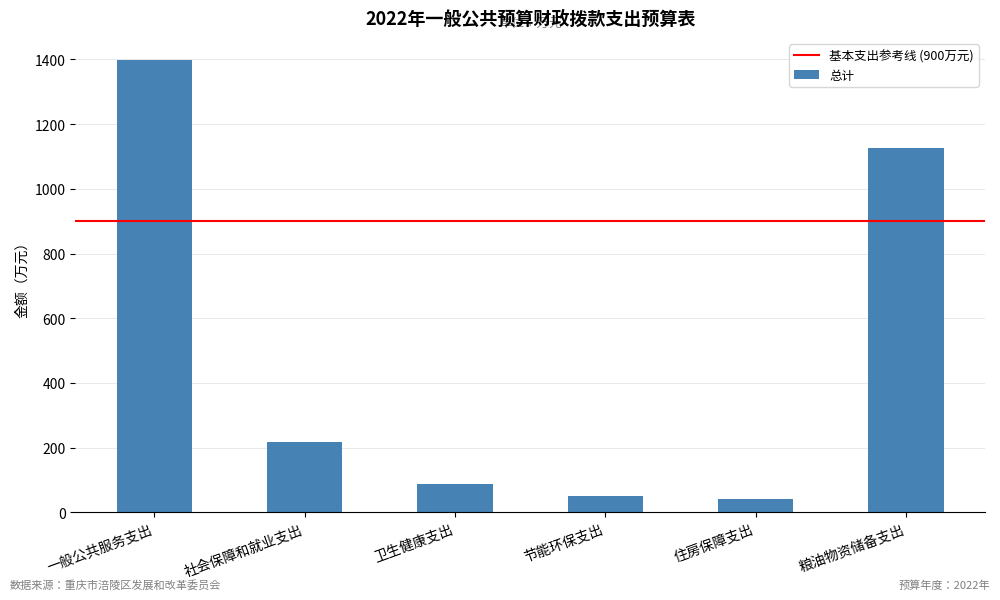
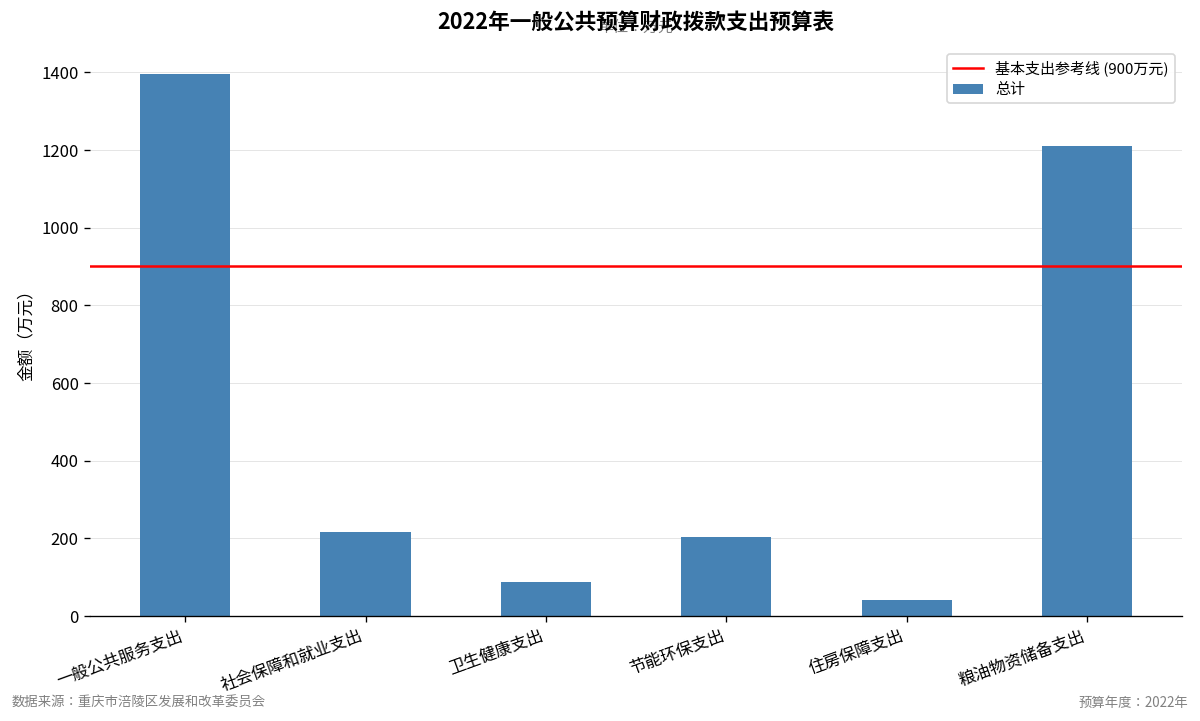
  {
    "一般公共服务支出": 1400,
    "社会保障和就业支出": 220,
    "卫生健康支出": 90,
-   "节能环保支出": 50,
+   "节能环保支出": 200,
    "住房保障支出": 40,
-   "粮油物资储备支出": 1130
+   "粮油物资储备支出": 1210
  }
